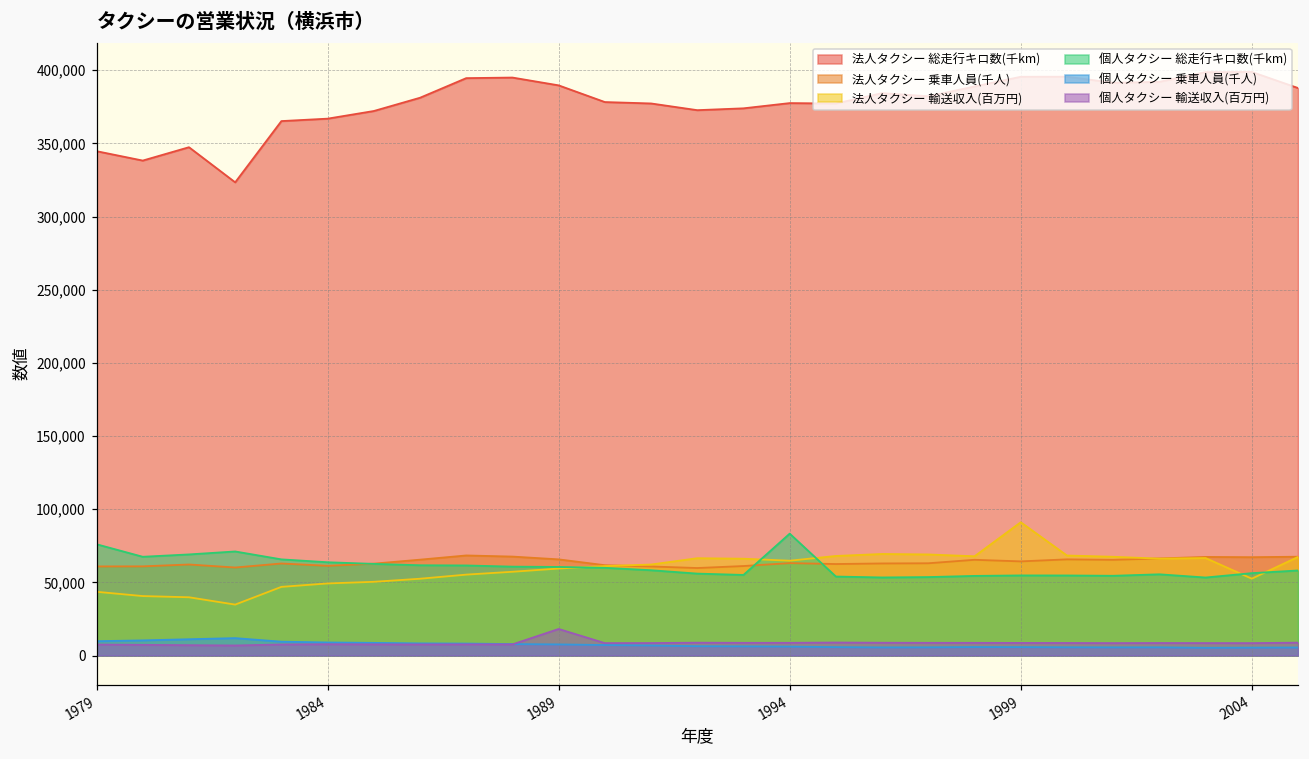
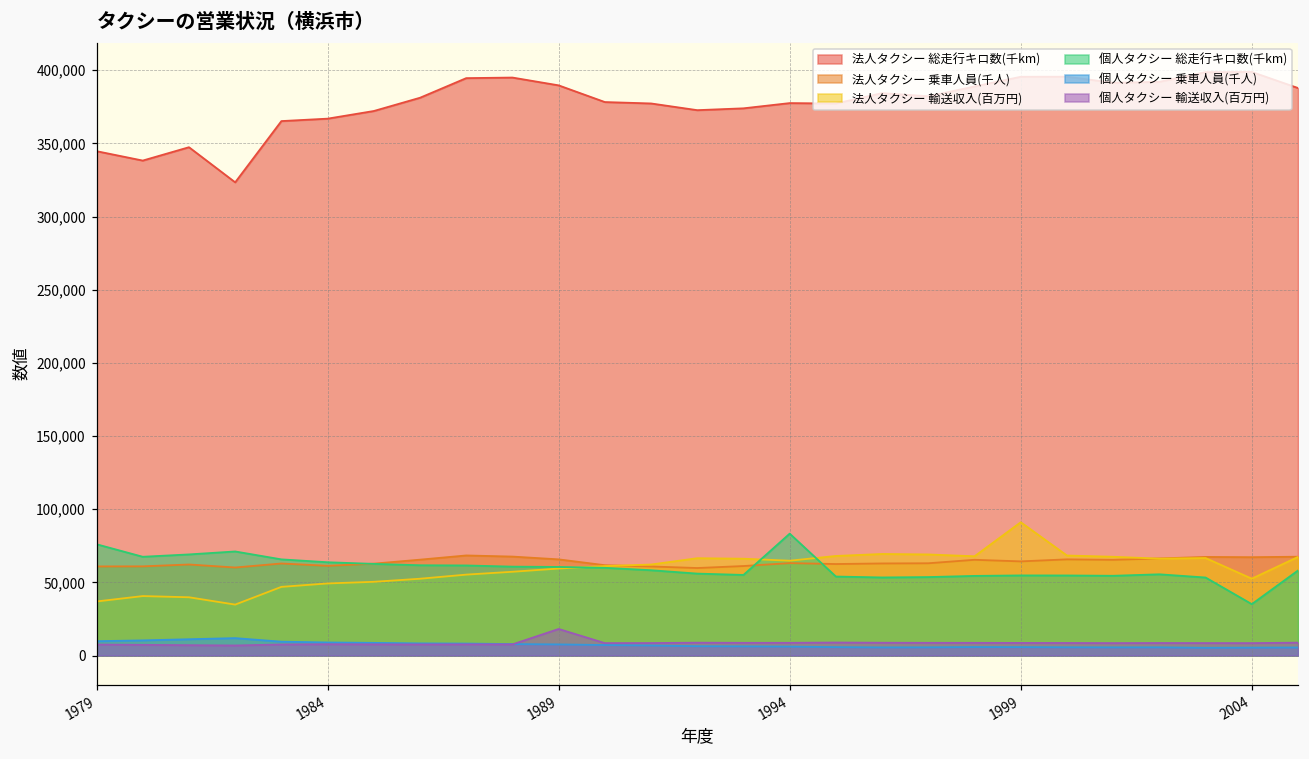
  {
    "法人タクシー 輸送収入(百万円)": {
-     "1979": "44,000",
+     "1979": "37,000",
      "1984": "49,000",
      "1999": "91,000",
      "2004": "53,000"
    },
    "個人タクシー 総走行キロ数(千km)": {
      "1979": "76,000",
      "1984": "64,000",
      "1994": "83,000",
      "1999": "55,000",
-     "2004": "56,000"
+     "2004": "35,000"
    },
    "個人タクシー 乗車人員(千人)": {
      "1979": "10,000",
      "1989": "8,000",
      "1994": "6,000",
      "1999": "6,000",
      "2004": "5,000"
    },
    "個人タクシー 輸送収入(百万円)": {
      "1979": "8,000",
      "1989": "18,000",
      "1994": "9,000",
      "1999": "9,000",
      "2004": "8,000"
    }
  }
